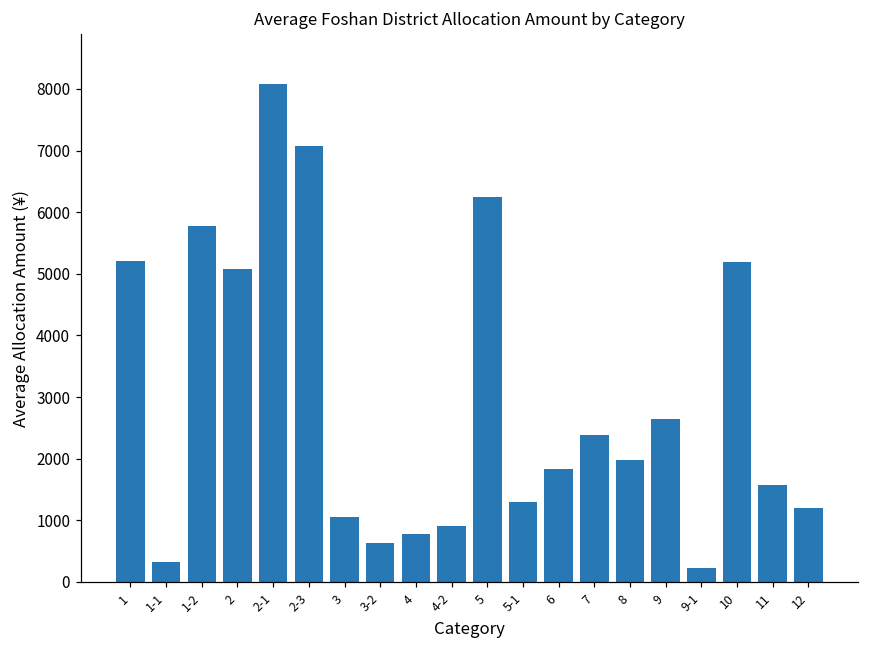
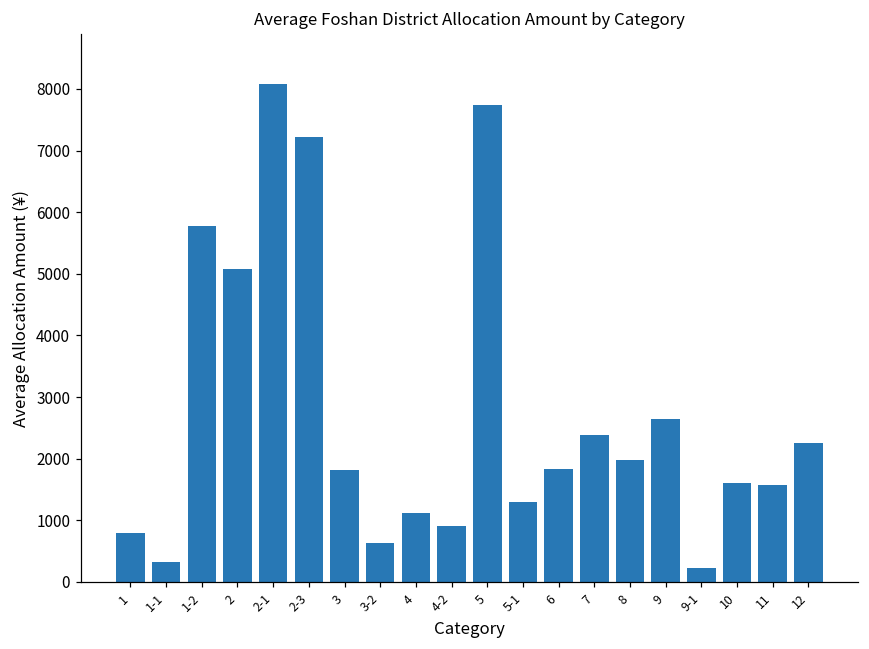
  {
-   "1": 5200,
+   "1": 800,
    "1-1": 300,
    "1-2": 5800,
    "2": 5100,
    "2-1": 8100,
-   "2-3": 7100,
-   "3": 1000,
+   "2-3": 7200,
+   "3": 1800,
    "3-2": 600,
-   "4": 800,
+   "4": 1100,
    "4-2": 900,
-   "5": 6300,
+   "5": 7700,
    "5-1": 1300,
    "6": 1800,
    "7": 2400,
    "8": 2000,
    "9": 2600,
    "9-1": 200,
-   "10": 5200,
+   "10": 1600,
    "11": 1600,
-   "12": 1200
+   "12": 2300
  }
